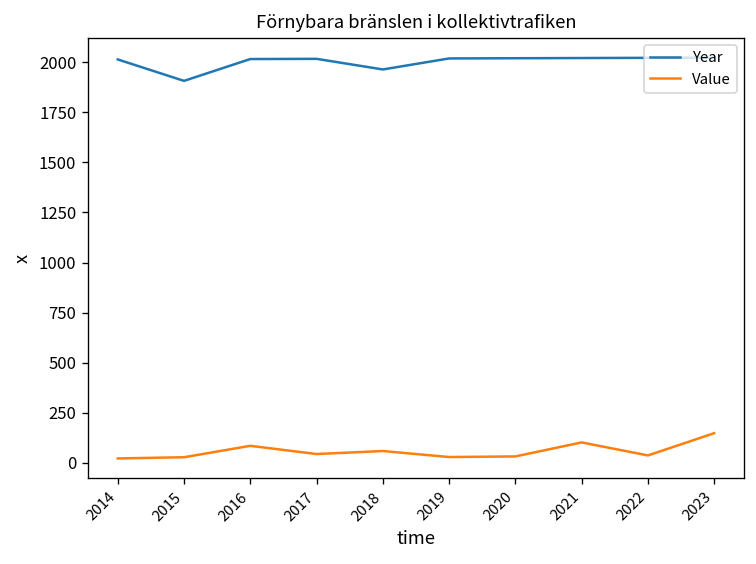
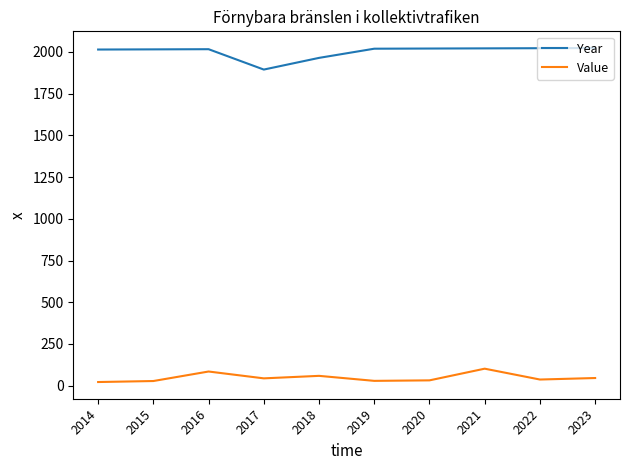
  {
    "Year": {
      "2014": 2010,
-     "2015": 1910,
+     "2015": 2020,
      "2016": 2020,
-     "2017": 2020,
+     "2017": 1890,
      "2018": 1960,
      "2019": 2020,
      "2020": 2020,
      "2021": 2020
    },
    "Value": {
      "2014": 20,
      "2015": 30,
      "2016": 90,
      "2017": 40,
      "2018": 60,
      "2019": 30,
      "2020": 30,
      "2021": 100,
      "2022": 40,
-     "2023": 150
+     "2023": 50
    }
  }
